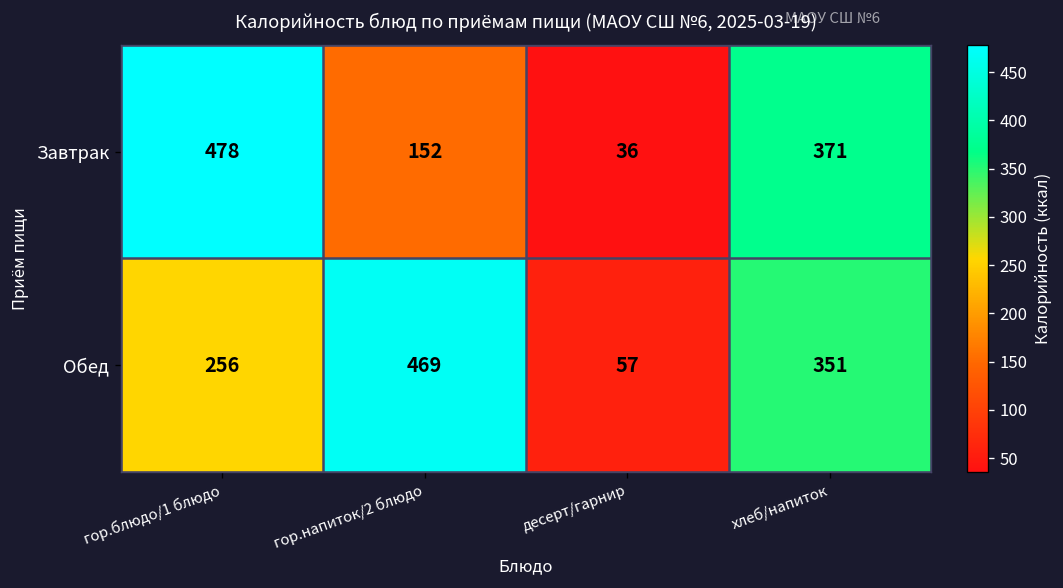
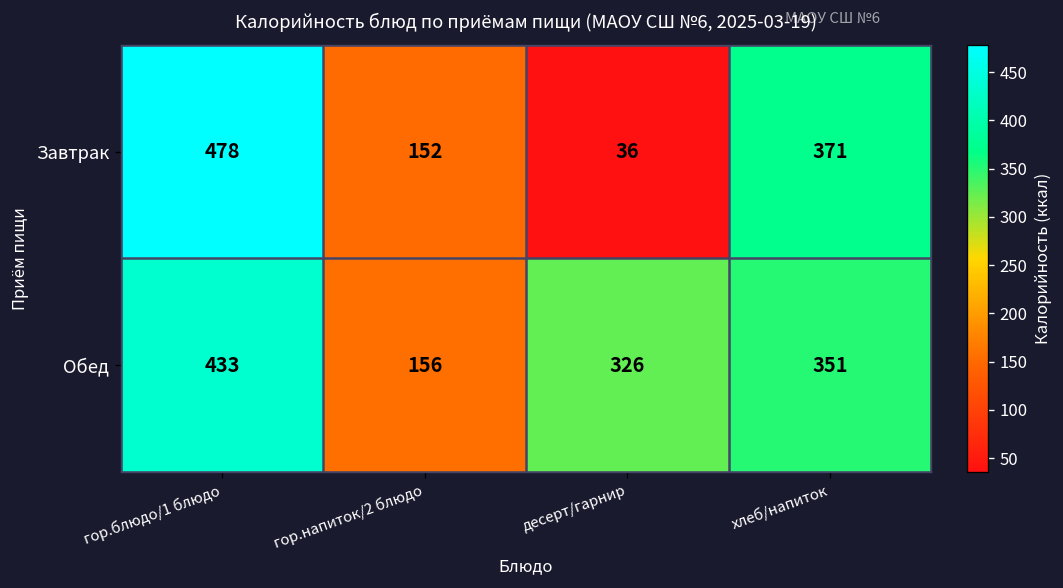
  {
    "Завтрак": {
      "гор.блюдо/1 блюдо": 478,
      "гор.напиток/2 блюдо": 152,
      "десерт/гарнир": 36,
      "хлеб/напиток": 371
    },
    "Обед": {
-     "гор.блюдо/1 блюдо": 256,
-     "гор.напиток/2 блюдо": 469,
-     "десерт/гарнир": 57,
+     "гор.блюдо/1 блюдо": 433,
+     "гор.напиток/2 блюдо": 156,
+     "десерт/гарнир": 326,
      "хлеб/напиток": 351
    }
  }
